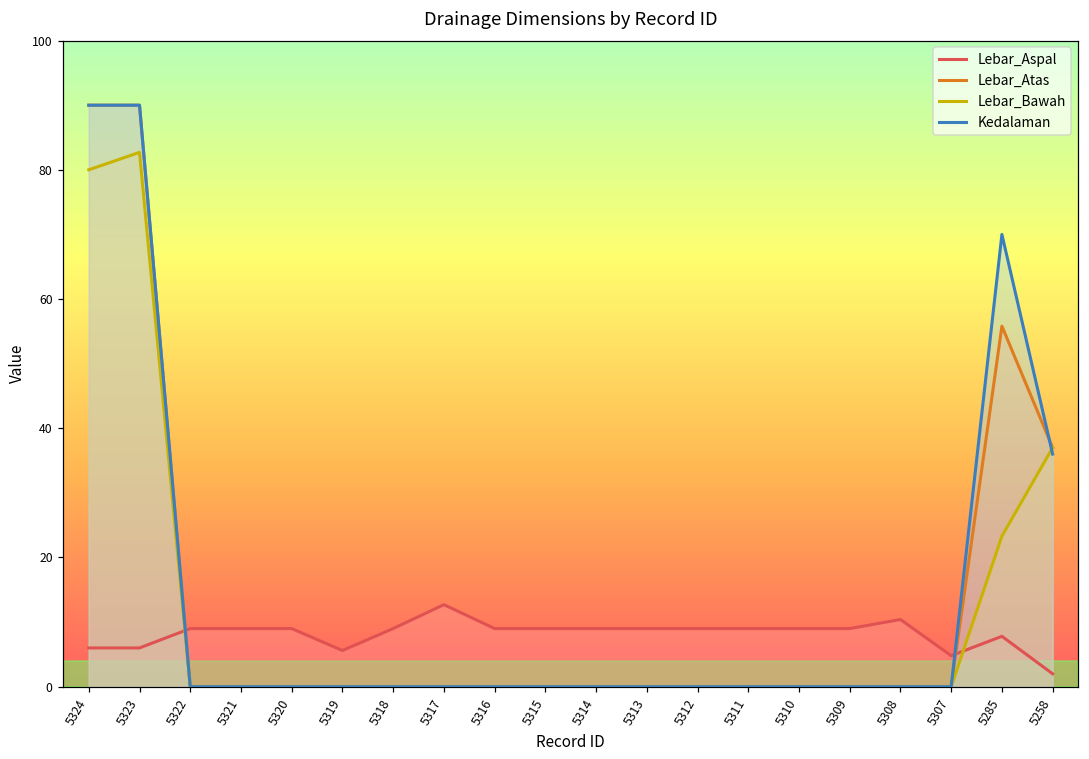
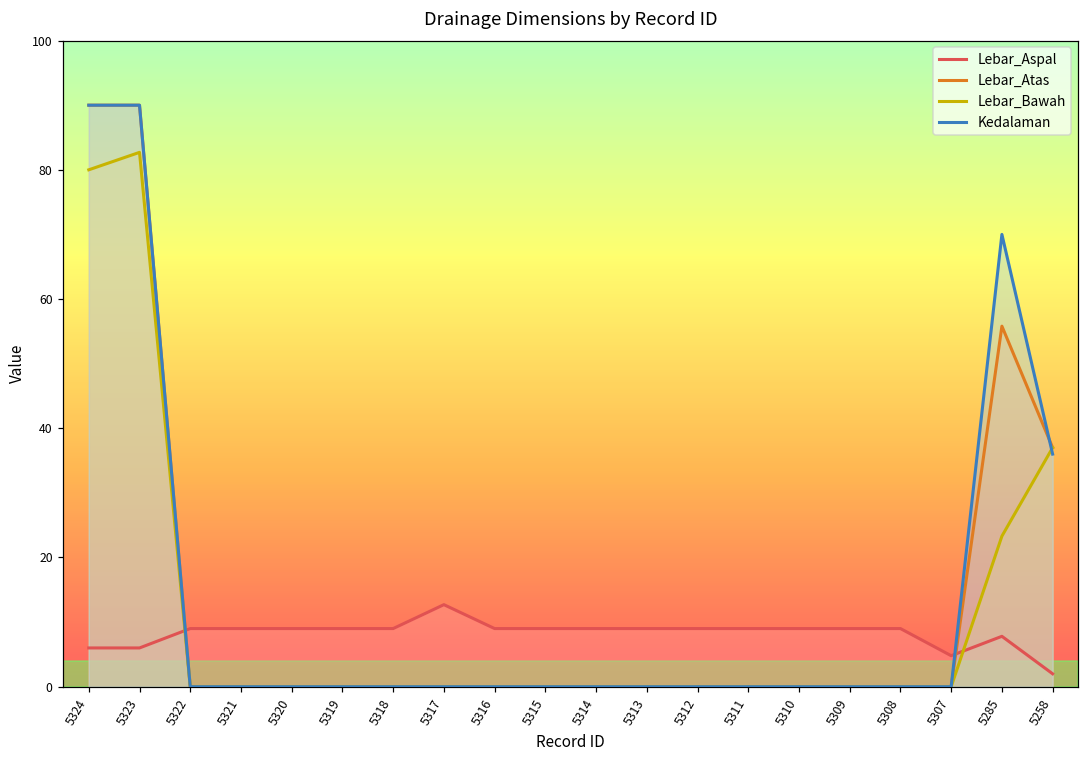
  {
    "Lebar_Aspal": {
      "5324": 6,
      "5323": 6,
      "5322": 9,
      "5321": 9,
      "5320": 9,
-     "5319": 6,
+     "5319": 9,
      "5318": 9,
      "5317": 13,
      "5316": 9,
      "5315": 9,
      "5314": 9,
      "5313": 9,
      "5312": 9,
      "5311": 9,
      "5310": 9,
      "5309": 9,
-     "5308": 10,
+     "5308": 9,
      "5307": 5,
      "5285": 8
    },
    "Lebar_Atas": {
      "5285": 56
    },
    "Lebar_Bawah": {
      "5324": 80,
      "5323": 83,
      "5285": 23
    },
    "Kedalaman": {
      "5285": 70,
      "5258": 36
    }
  }
